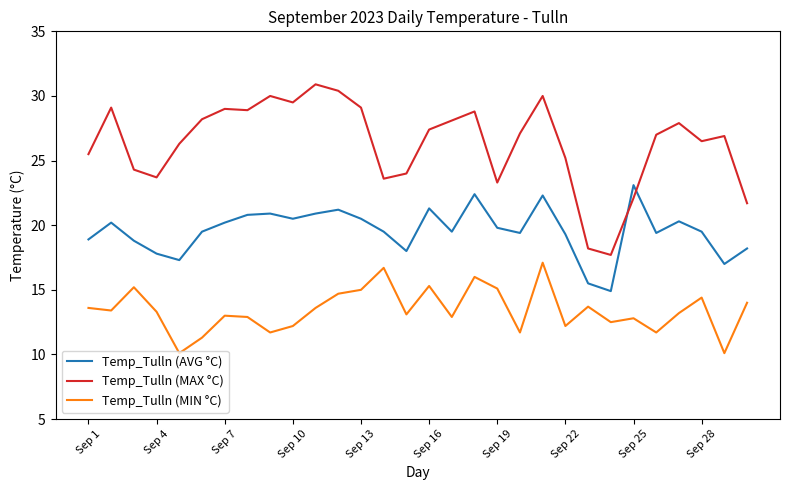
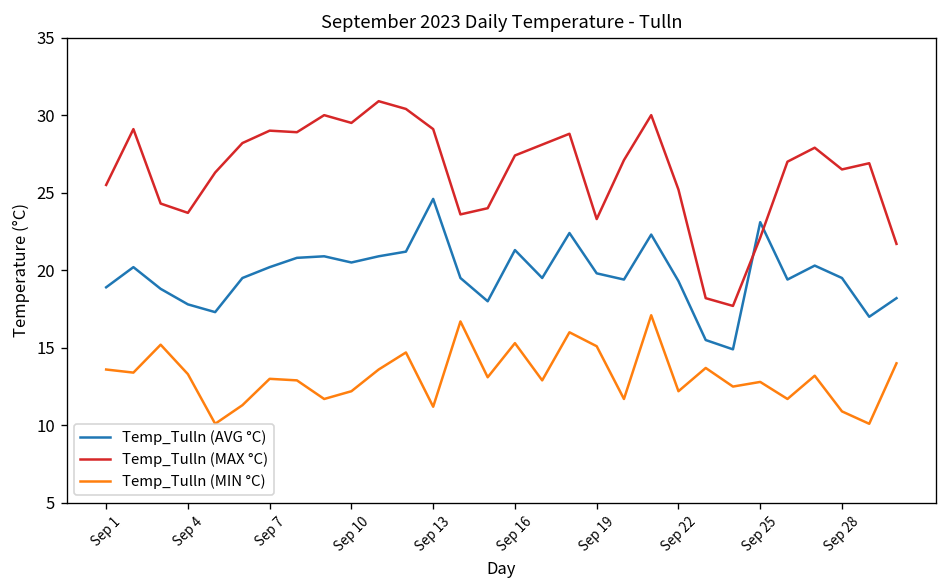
  {
    "Temp_Tulln (AVG °C)": {
      "Sep 1": 18.9,
      "Sep 4": 17.8,
      "Sep 7": 20.2,
      "Sep 10": 20.5,
-     "Sep 13": 20.5,
+     "Sep 13": 24.6,
      "Sep 16": 21.3,
      "Sep 19": 19.8,
      "Sep 22": 19.3,
      "Sep 25": 23.1,
      "Sep 28": 19.5
    },
    "Temp_Tulln (MAX °C)": {
      "Sep 1": 25.5,
      "Sep 4": 23.7,
      "Sep 7": 29.0,
      "Sep 10": 29.5,
      "Sep 13": 29.1,
      "Sep 16": 27.4,
      "Sep 19": 23.3,
      "Sep 22": 25.2,
      "Sep 25": 22.1,
      "Sep 28": 26.5
    },
    "Temp_Tulln (MIN °C)": {
      "Sep 1": 13.6,
      "Sep 4": 13.3,
      "Sep 7": 13.0,
      "Sep 10": 12.2,
-     "Sep 13": 15.0,
+     "Sep 13": 11.2,
      "Sep 16": 15.3,
      "Sep 19": 15.1,
      "Sep 22": 12.2,
      "Sep 25": 12.8,
-     "Sep 28": 14.4
+     "Sep 28": 10.9
    }
  }
